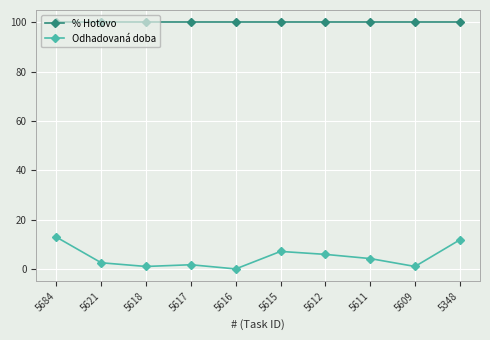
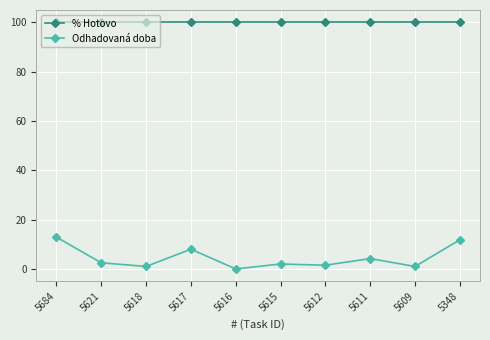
  {
    "% Hotovo": {
      "5617": 100,
      "5616": 100,
      "5615": 100,
      "5612": 100,
      "5611": 100,
      "5609": 100,
      "5348": 100
    },
    "Odhadovaná doba": {
      "5684": 13,
      "5621": 3,
      "5618": 1,
-     "5617": 2,
+     "5617": 8,
      "5616": 0,
-     "5615": 7,
-     "5612": 6,
+     "5615": 2,
+     "5612": 2,
      "5611": 4,
      "5609": 1,
      "5348": 12
    }
  }
